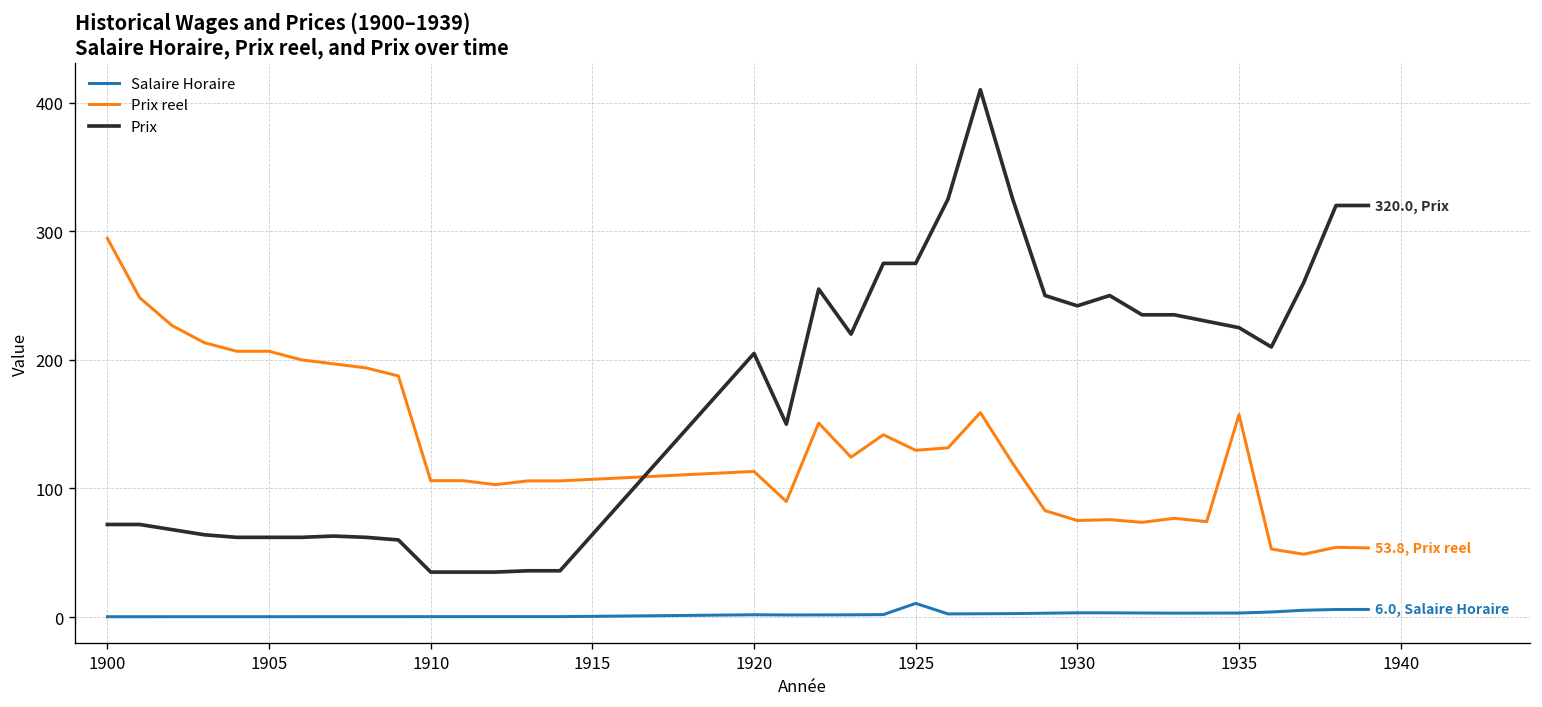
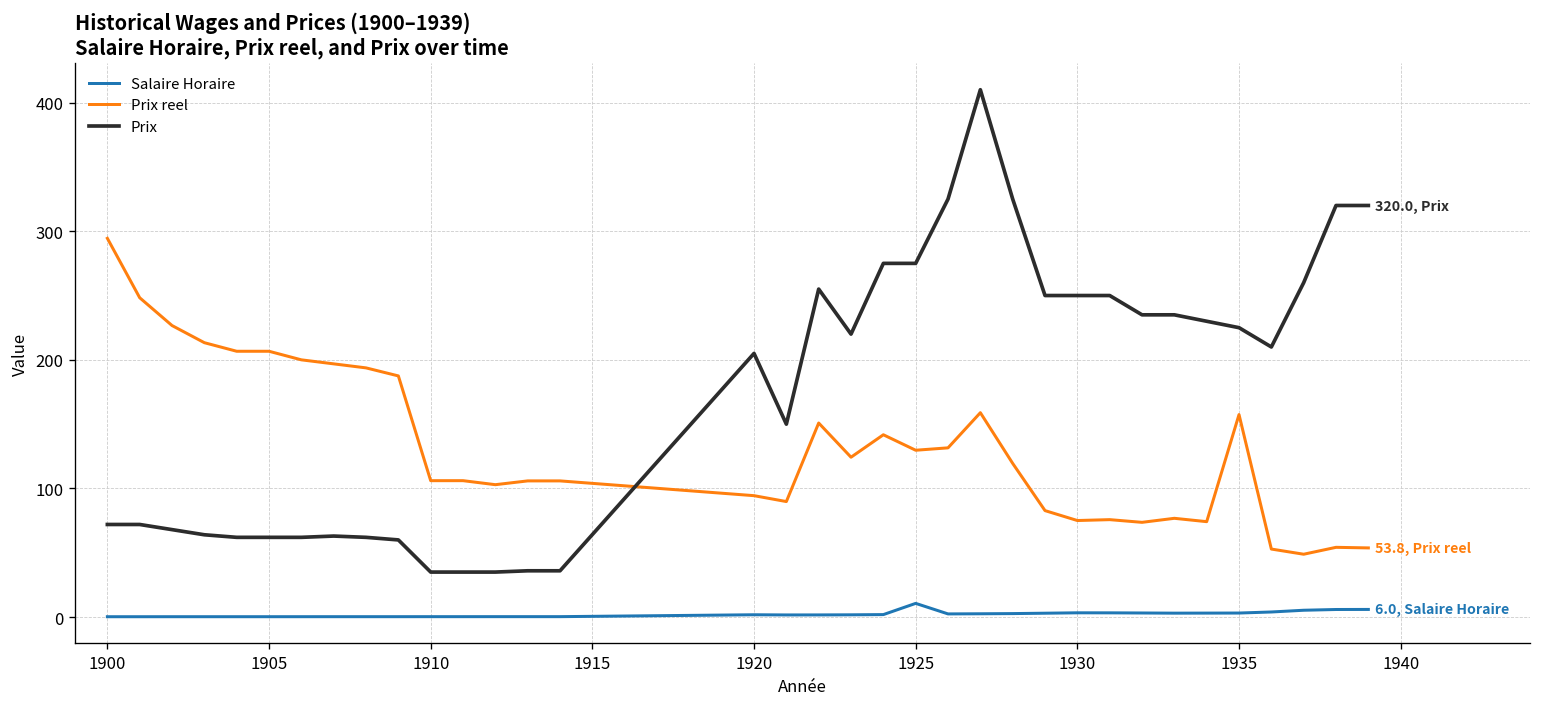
  {
    "Salaire Horaire": {
      "1900": 0,
      "1905": 0,
      "1910": 0,
      "1920": 2,
      "1925": 11,
      "1930": 3,
      "1935": 3
    },
    "Prix reel": {
      "1900": 294,
      "1905": 207,
      "1910": 106,
-     "1920": 113,
+     "1920": 94,
      "1925": 130,
      "1930": 75,
      "1935": 157
    },
    "Prix": {
      "1900": 72,
      "1905": 62,
      "1910": 35,
      "1920": 205,
      "1925": 275,
-     "1930": 242,
+     "1930": 250,
      "1935": 225
    }
  }
